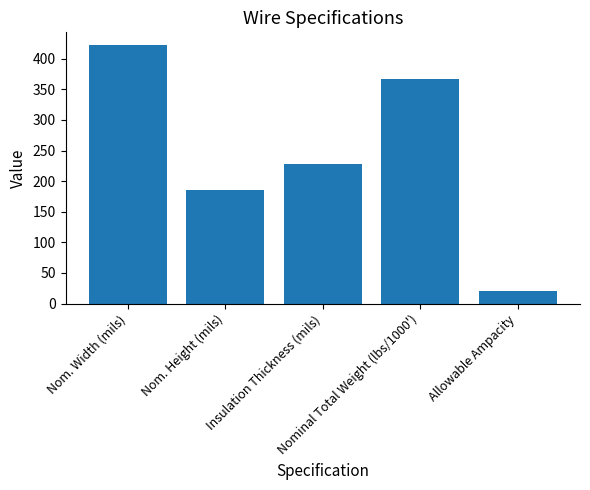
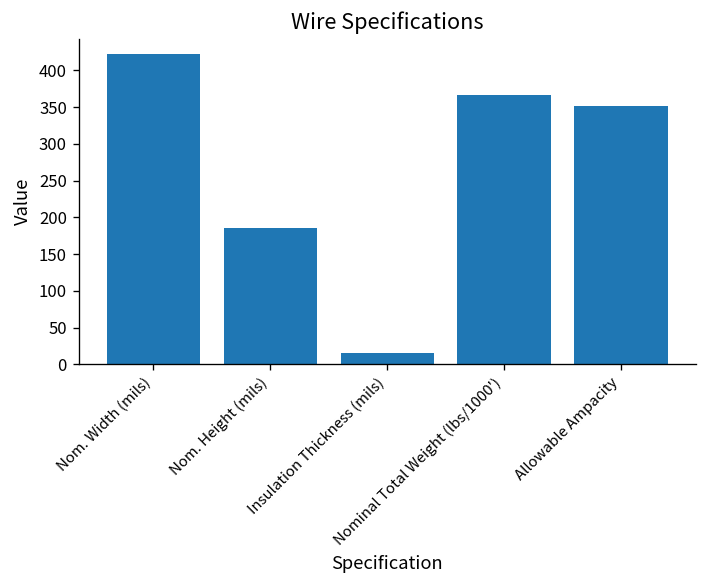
  {
    "Nom. Width (mils)": 420,
    "Nom. Height (mils)": 190,
-   "Insulation Thickness (mils)": 230,
+   "Insulation Thickness (mils)": 20,
    "Nominal Total Weight (lbs/1000')": 370,
-   "Allowable Ampacity": 20
+   "Allowable Ampacity": 350
  }
